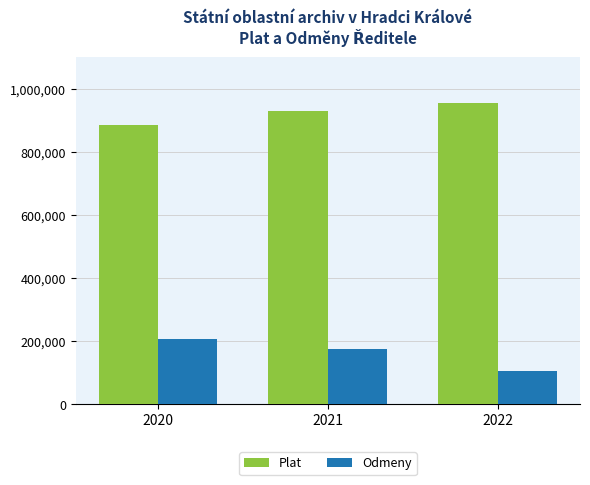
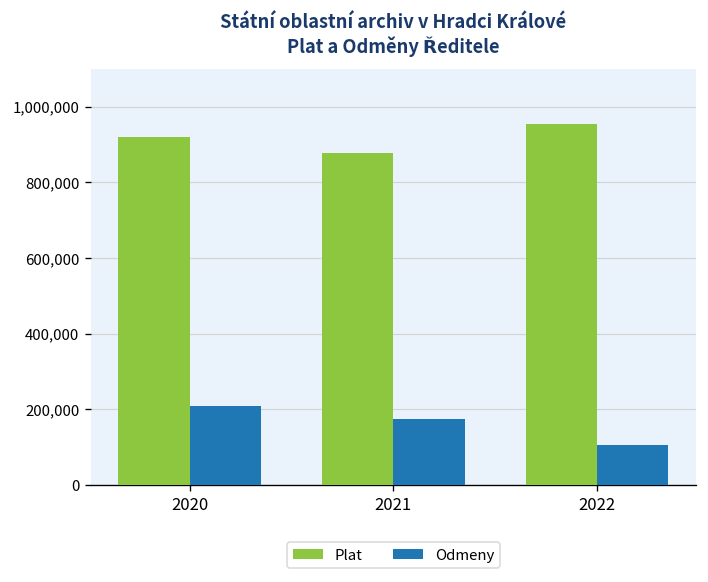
  {
    "Plat": {
-     "2020": "890,000",
-     "2021": "930,000",
+     "2020": "920,000",
+     "2021": "880,000",
      "2022": "950,000"
    },
    "Odmeny": {
      "2020": "210,000",
      "2021": "170,000",
      "2022": "110,000"
    }
  }
